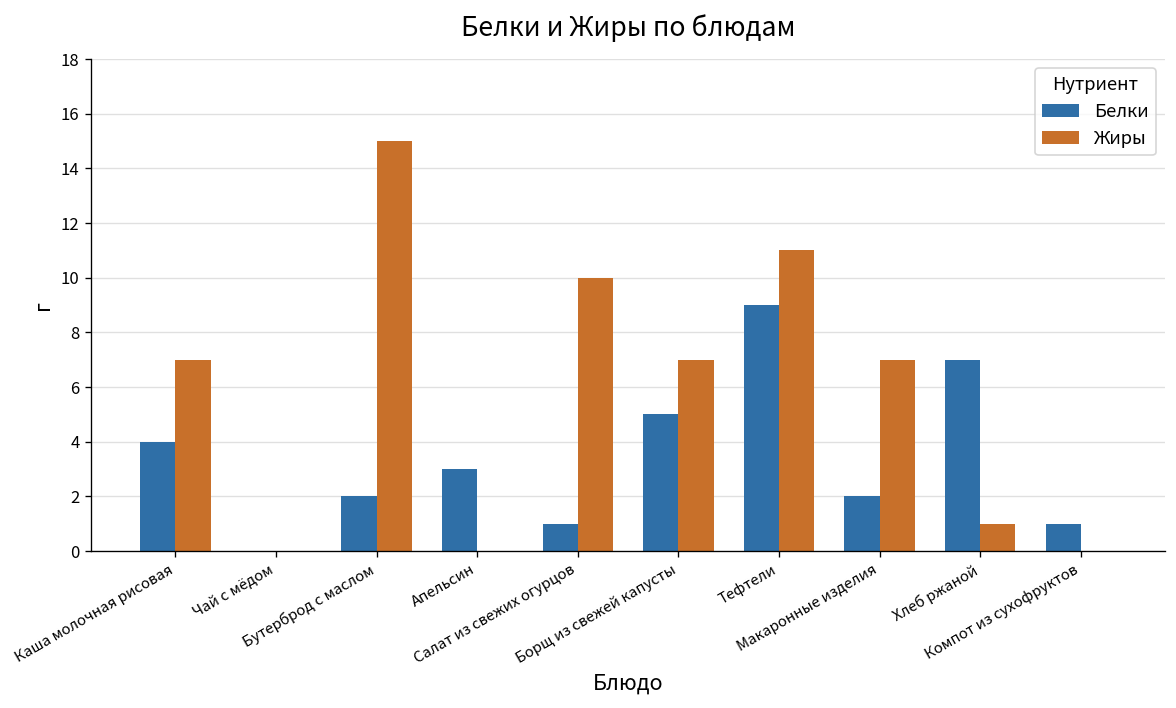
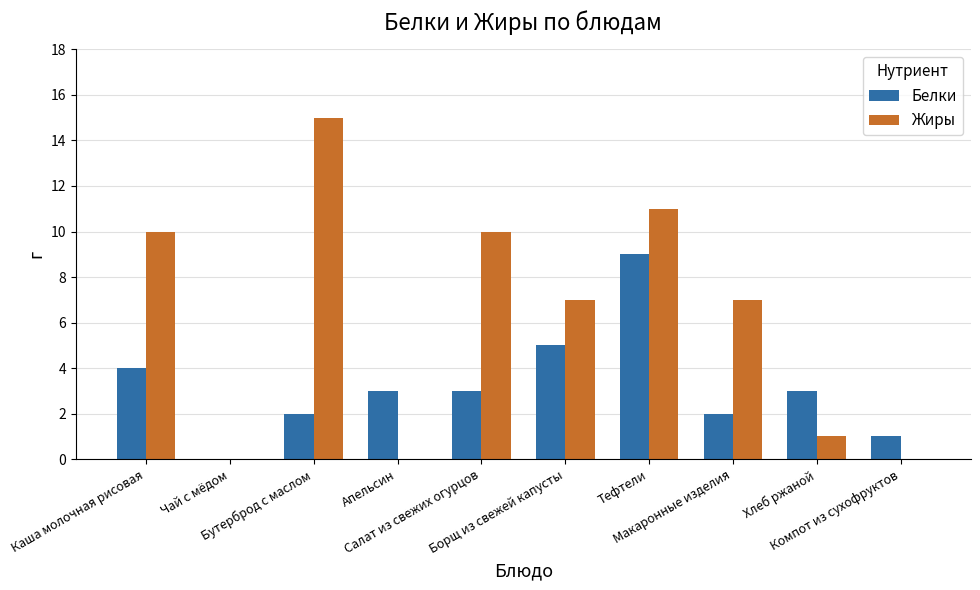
  {
    "Белки": {
      "Каша молочная рисовая": 4,
      "Чай с мёдом": 0,
      "Бутерброд с маслом": 2,
      "Апельсин": 3,
-     "Салат из свежих огурцов": 1,
+     "Салат из свежих огурцов": 3,
      "Борщ из свежей капусты": 5,
      "Тефтели": 9,
      "Макаронные изделия": 2,
-     "Хлеб ржаной": 7,
+     "Хлеб ржаной": 3,
      "Компот из сухофруктов": 1
    },
    "Жиры": {
-     "Каша молочная рисовая": 7,
+     "Каша молочная рисовая": 10,
      "Чай с мёдом": 0,
      "Бутерброд с маслом": 15,
      "Апельсин": 0,
      "Салат из свежих огурцов": 10,
      "Борщ из свежей капусты": 7,
      "Тефтели": 11,
      "Макаронные изделия": 7,
      "Хлеб ржаной": 1,
      "Компот из сухофруктов": 0
    }
  }
